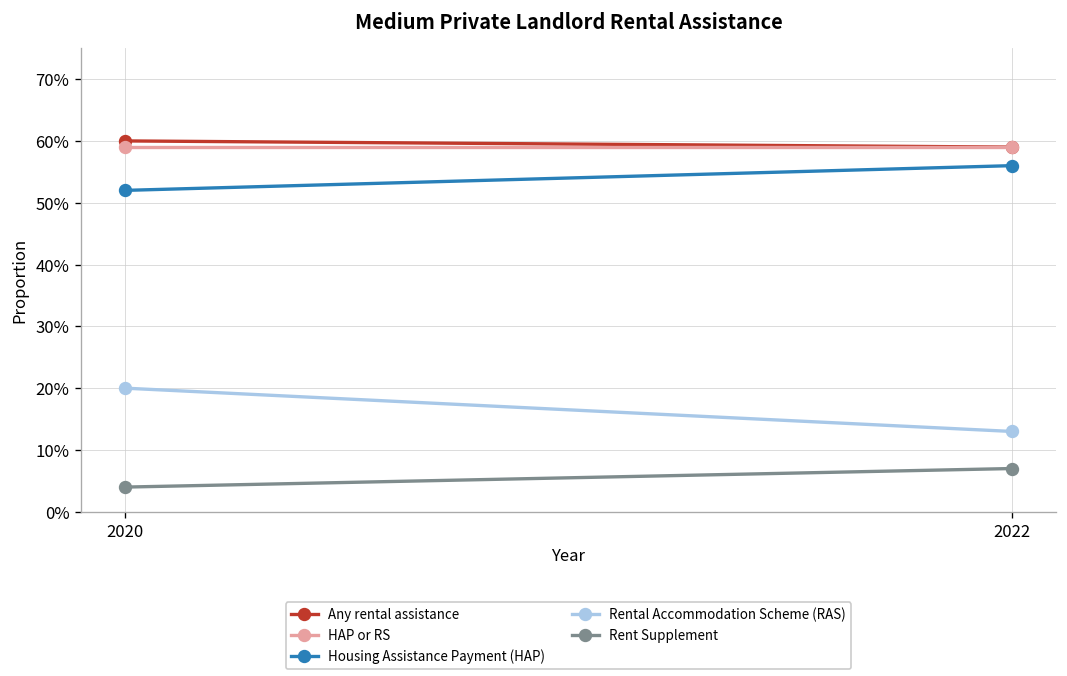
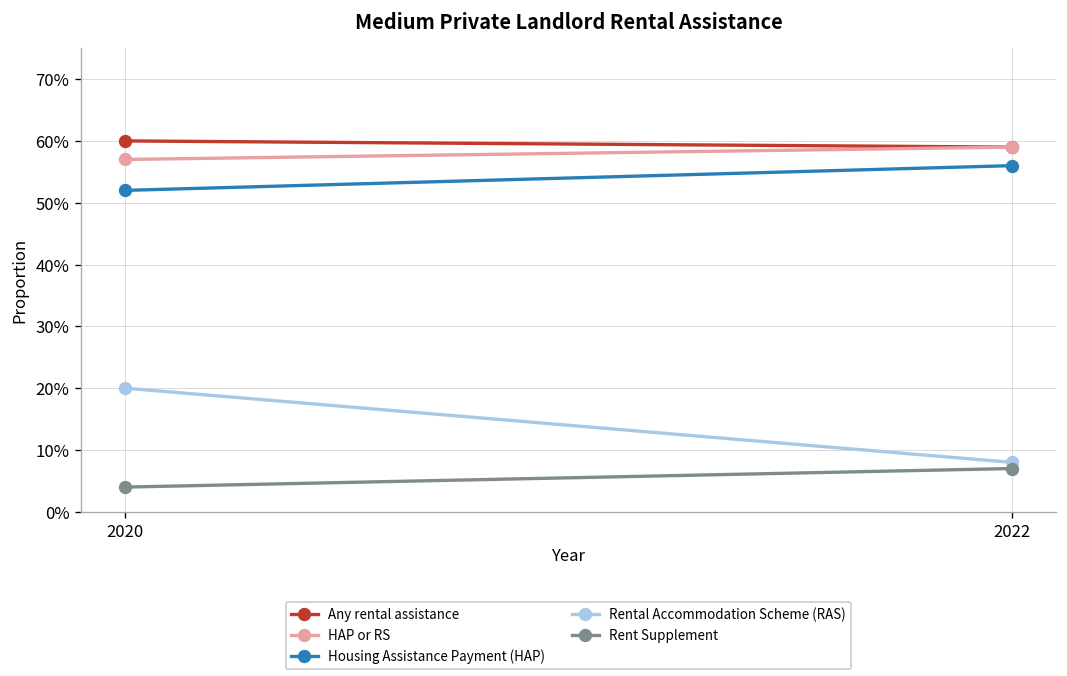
  {
    "Any rental assistance": {
      "2020": "60%"
    },
    "HAP or RS": {
-     "2020": "59%"
+     "2020": "57%"
    },
    "Housing Assistance Payment (HAP)": {
      "2020": "52%",
      "2022": "56%"
    },
    "Rental Accommodation Scheme (RAS)": {
      "2020": "20%",
-     "2022": "13%"
+     "2022": "8%"
    },
    "Rent Supplement": {
      "2020": "4%",
      "2022": "7%"
    }
  }
